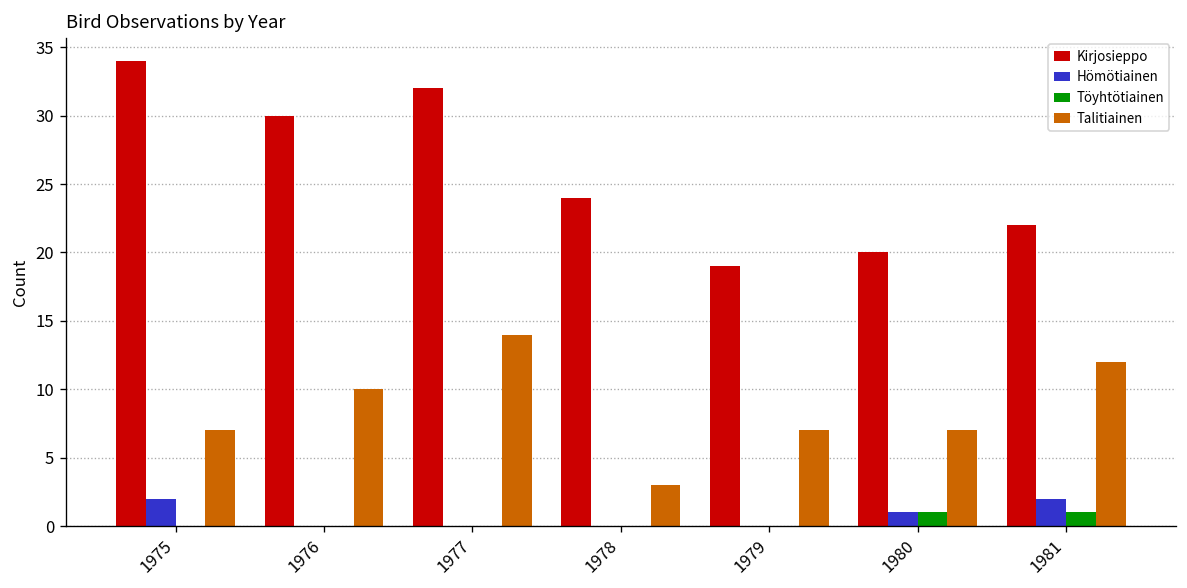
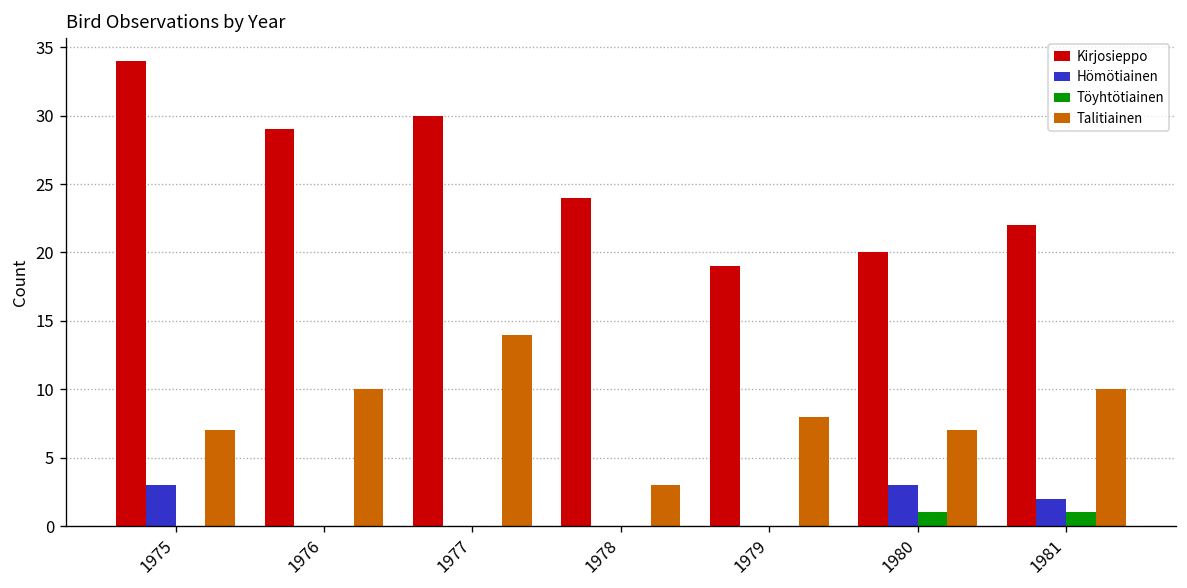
  {
    "Kirjosieppo": {
      "1975": 34,
-     "1976": 30,
-     "1977": 32,
+     "1976": 29,
+     "1977": 30,
      "1978": 24,
      "1979": 19,
      "1980": 20,
      "1981": 22
    },
    "Hömötiainen": {
-     "1975": 2,
+     "1975": 3,
      "1976": 0,
      "1977": 0,
      "1978": 0,
      "1979": 0,
-     "1980": 1,
+     "1980": 3,
      "1981": 2
    },
    "Töyhtötiainen": {
      "1975": 0,
      "1976": 0,
      "1977": 0,
      "1978": 0,
      "1979": 0,
      "1980": 1,
      "1981": 1
    },
    "Talitiainen": {
      "1975": 7,
      "1976": 10,
      "1977": 14,
      "1978": 3,
-     "1979": 7,
+     "1979": 8,
      "1980": 7,
-     "1981": 12
+     "1981": 10
    }
  }
